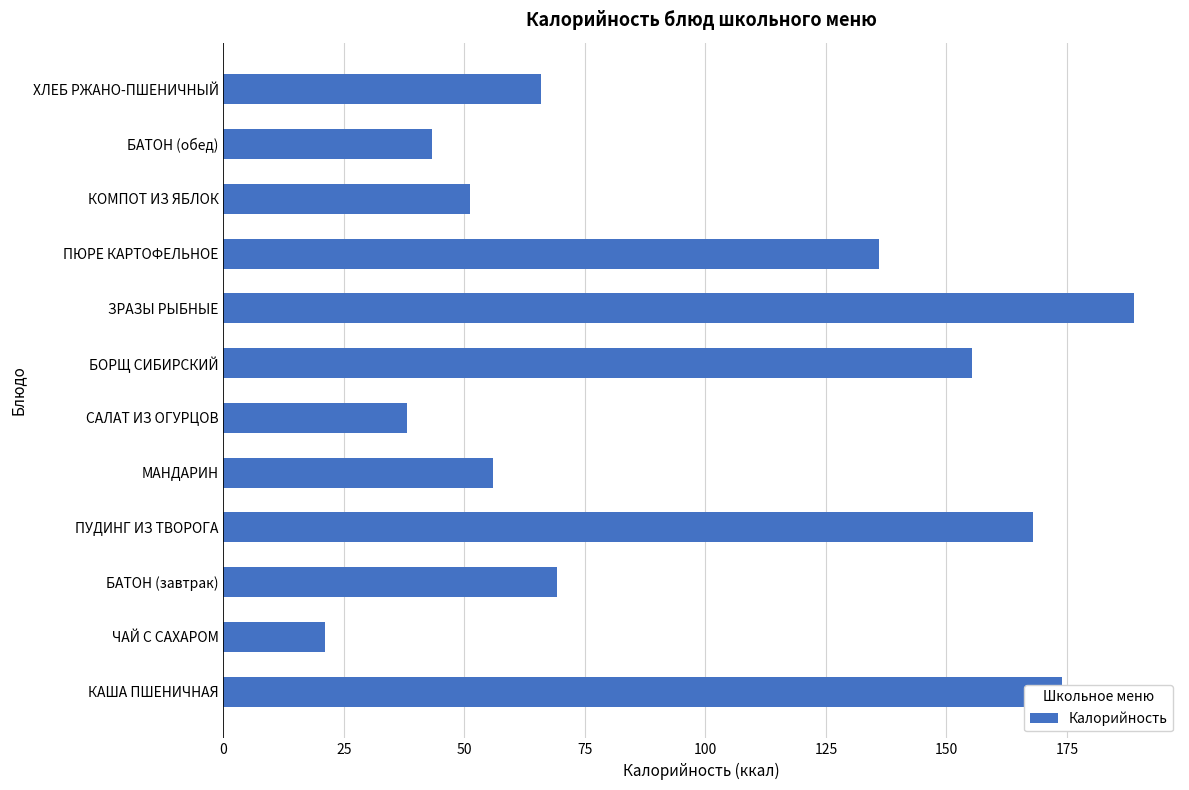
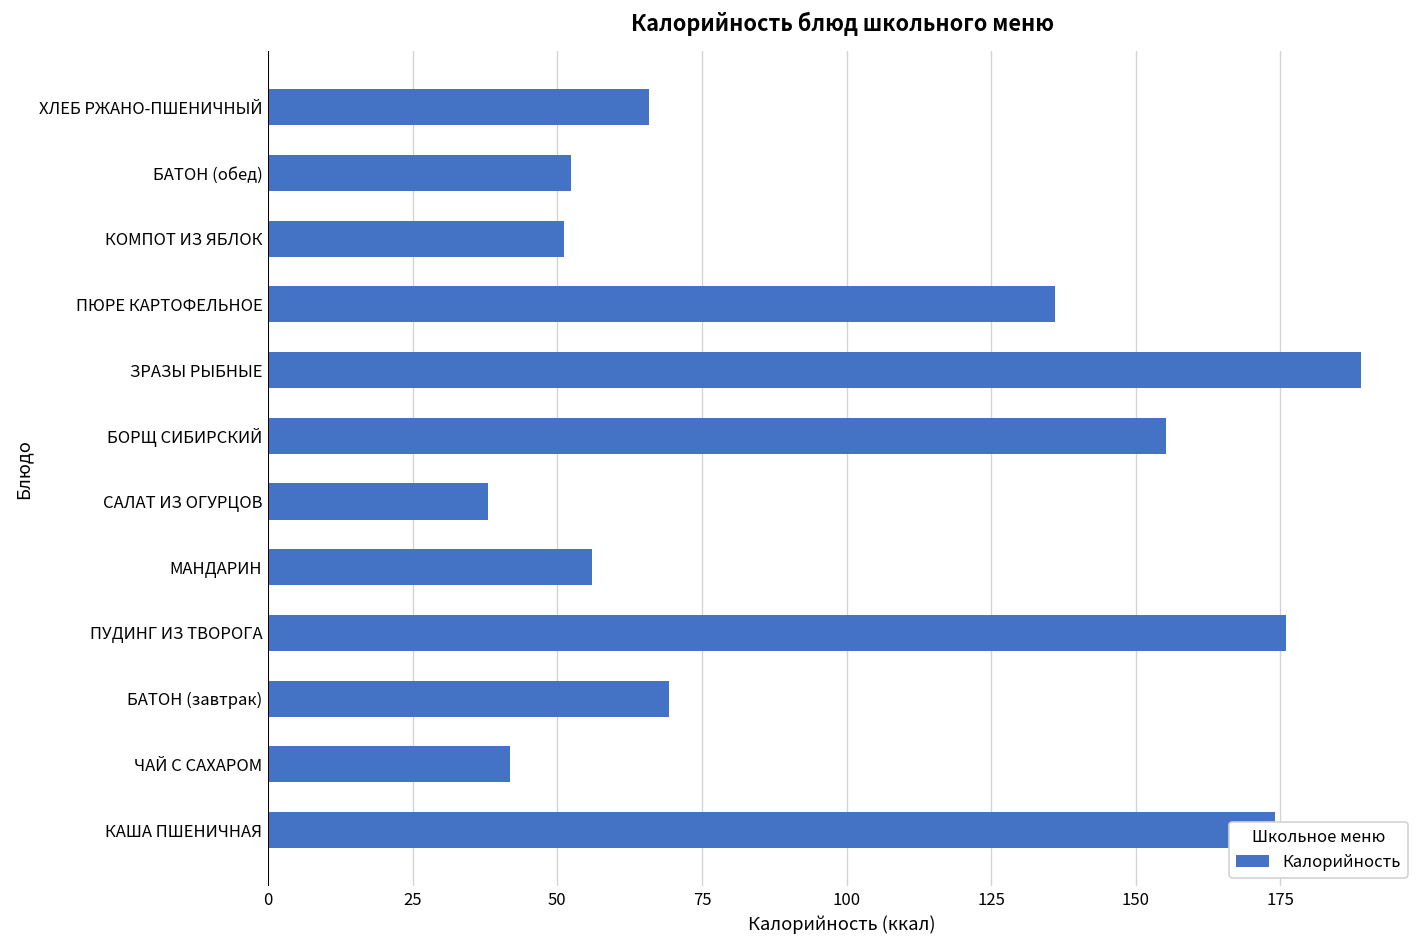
  {
    "ХЛЕБ РЖАНО-ПШЕНИЧНЫЙ": 66,
-   "БАТОН (обед)": 43,
+   "БАТОН (обед)": 52,
    "КОМПОТ ИЗ ЯБЛОК": 51,
    "ПЮРЕ КАРТОФЕЛЬНОЕ": 136,
    "ЗРАЗЫ РЫБНЫЕ": 189,
    "БОРЩ СИБИРСКИЙ": 155,
    "САЛАТ ИЗ ОГУРЦОВ": 38,
    "МАНДАРИН": 56,
-   "ПУДИНГ ИЗ ТВОРОГА": 168,
+   "ПУДИНГ ИЗ ТВОРОГА": 176,
    "БАТОН (завтрак)": 69,
-   "ЧАЙ С САХАРОМ": 21
+   "ЧАЙ С САХАРОМ": 42
  }
